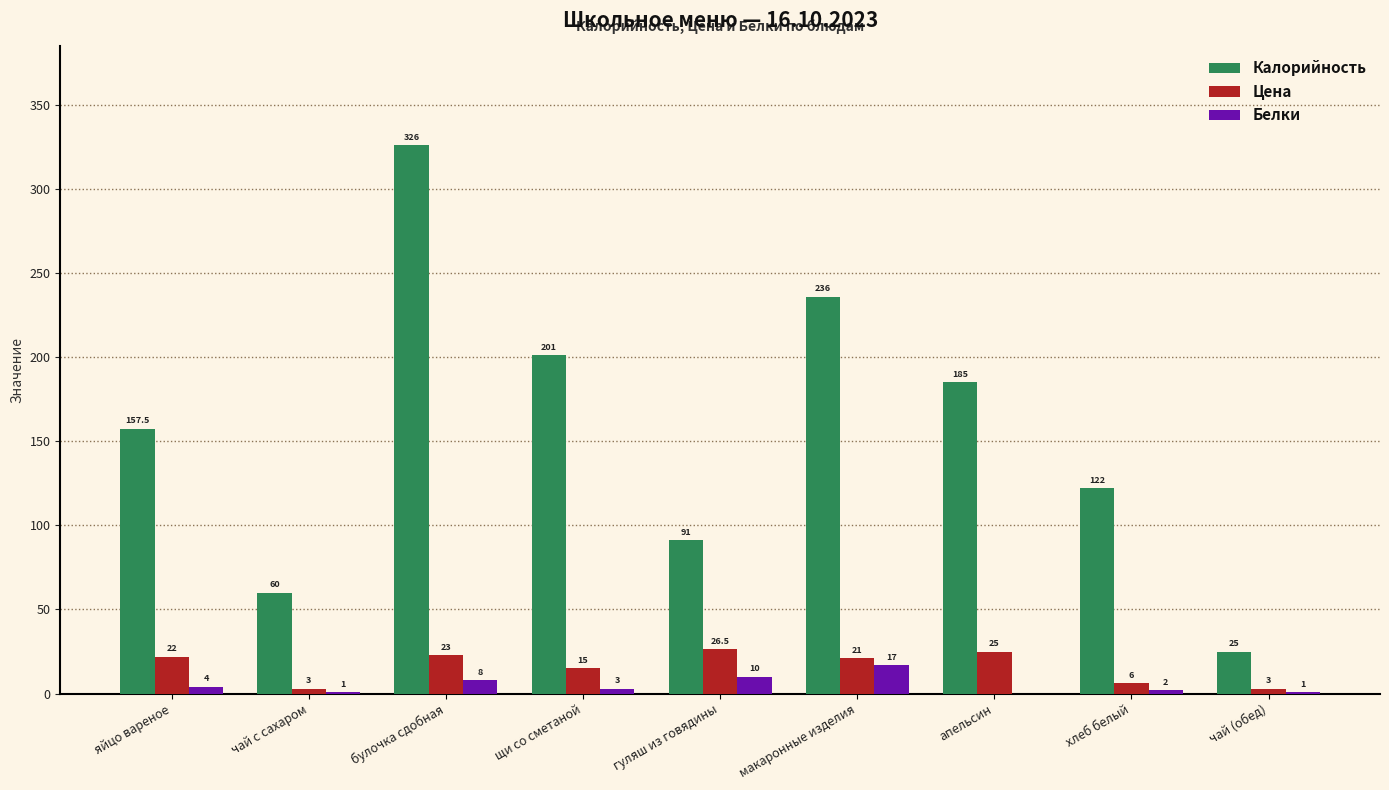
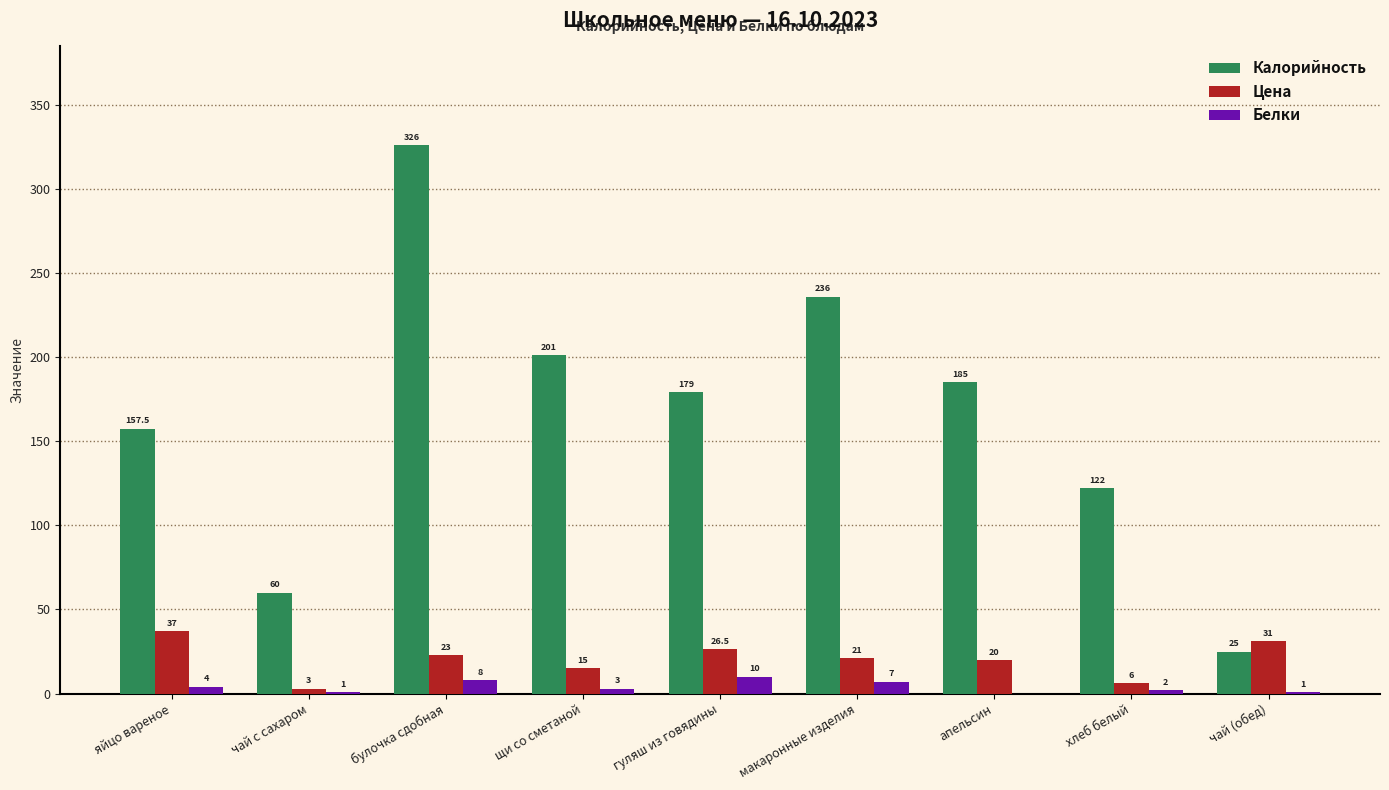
  {
    "Калорийность": {
      "яйцо вареное": 157.5,
      "чай с сахаром": 60,
      "булочка сдобная": 326,
      "щи со сметаной": 201,
-     "гуляш из говядины": 91,
+     "гуляш из говядины": 179,
      "макаронные изделия": 236,
      "апельсин": 185,
      "хлеб белый": 122,
      "чай (обед)": 25
    },
    "Цена": {
-     "яйцо вареное": 22,
+     "яйцо вареное": 37,
      "чай с сахаром": 3,
      "булочка сдобная": 23,
      "щи со сметаной": 15,
      "гуляш из говядины": 26.5,
      "макаронные изделия": 21,
-     "апельсин": 25,
+     "апельсин": 20,
      "хлеб белый": 6,
-     "чай (обед)": 3
+     "чай (обед)": 31
    },
    "Белки": {
      "яйцо вареное": 4,
      "чай с сахаром": 1,
      "булочка сдобная": 8,
      "щи со сметаной": 3,
      "гуляш из говядины": 10,
-     "макаронные изделия": 17,
+     "макаронные изделия": 7,
      "хлеб белый": 2,
      "чай (обед)": 1
    }
  }
